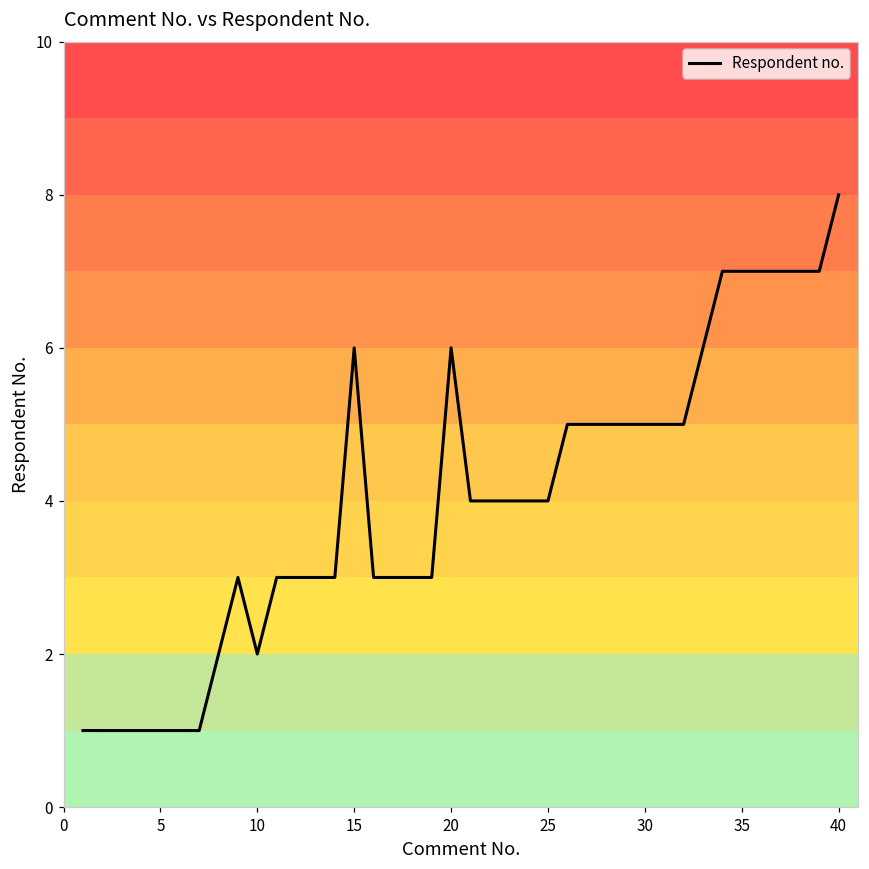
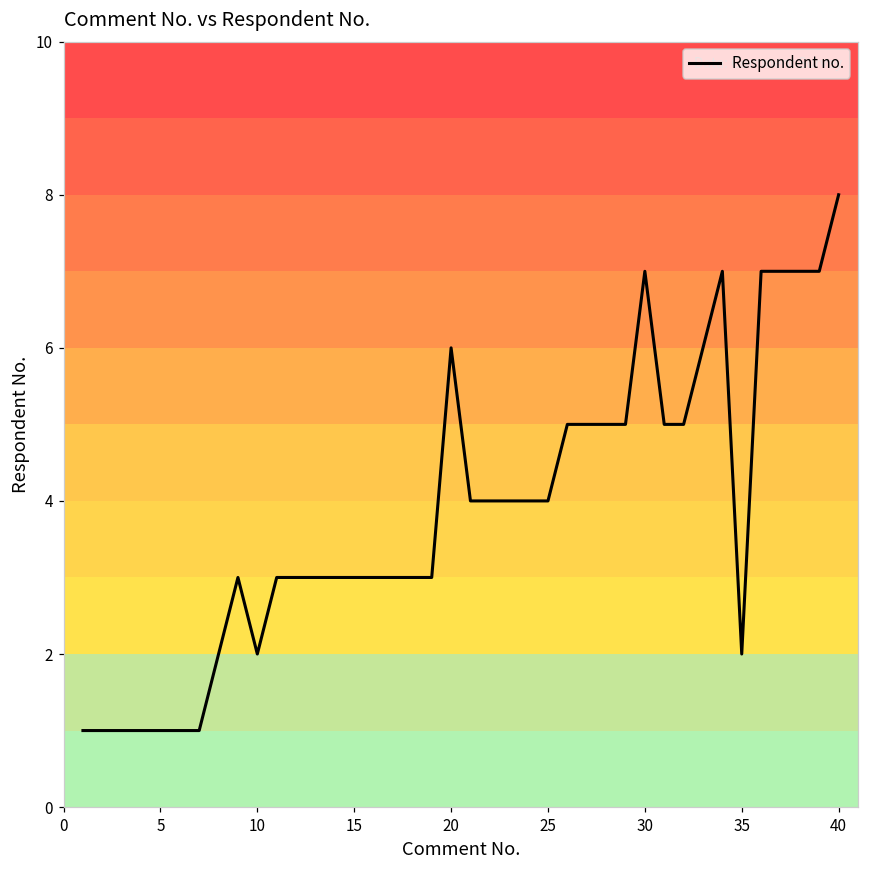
  {
    "5": 1,
    "10": 2,
-   "15": 6,
+   "15": 3,
    "20": 6,
    "25": 4,
-   "30": 5,
-   "35": 7,
+   "30": 7,
+   "35": 2,
    "40": 8
  }
